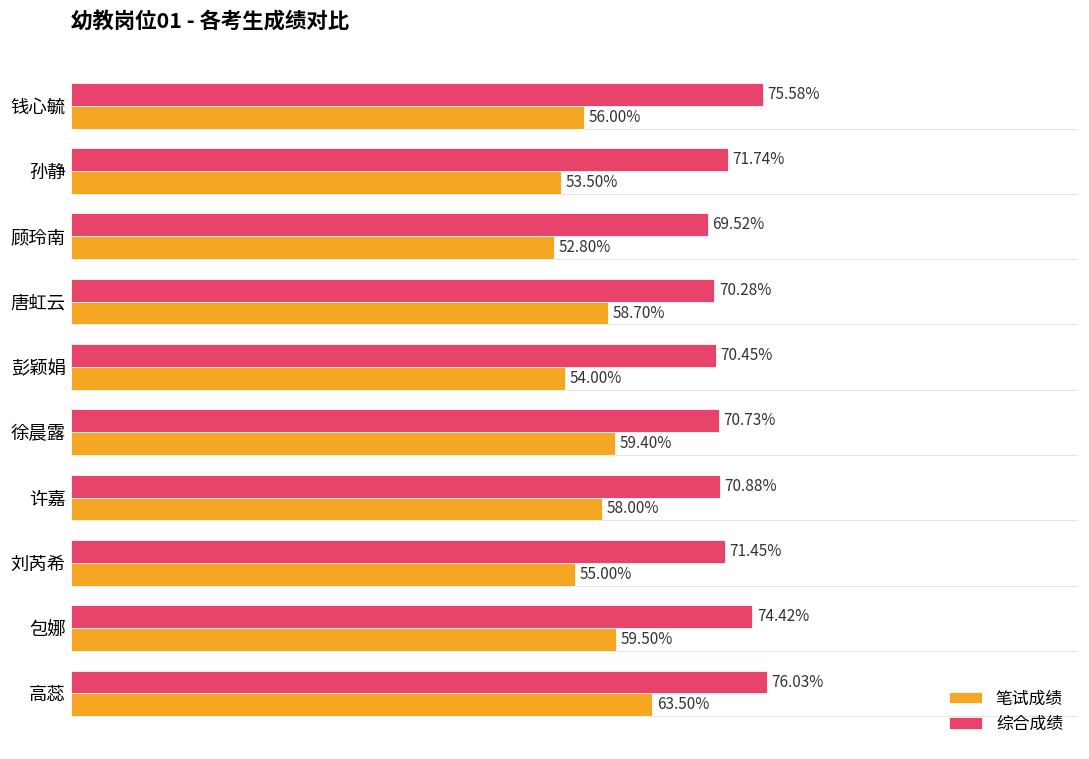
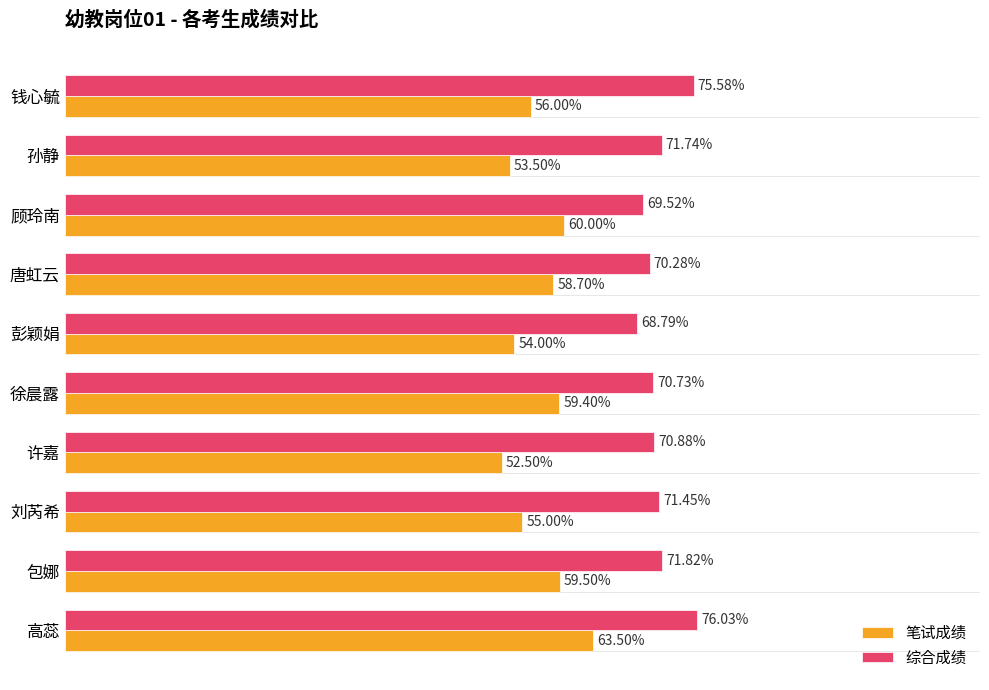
  {
    "笔试成绩": {
      "钱心毓": "56.00%",
      "孙静": "53.50%",
-     "顾玲南": "52.80%",
+     "顾玲南": "60.00%",
      "唐虹云": "58.70%",
      "彭颖娟": "54.00%",
      "徐晨露": "59.40%",
-     "许嘉": "58.00%",
+     "许嘉": "52.50%",
      "刘芮希": "55.00%",
      "包娜": "59.50%",
      "高蕊": "63.50%"
    },
    "综合成绩": {
      "钱心毓": "75.58%",
      "孙静": "71.74%",
      "顾玲南": "69.52%",
      "唐虹云": "70.28%",
-     "彭颖娟": "70.45%",
+     "彭颖娟": "68.79%",
      "徐晨露": "70.73%",
      "许嘉": "70.88%",
      "刘芮希": "71.45%",
-     "包娜": "74.42%",
+     "包娜": "71.82%",
      "高蕊": "76.03%"
    }
  }
